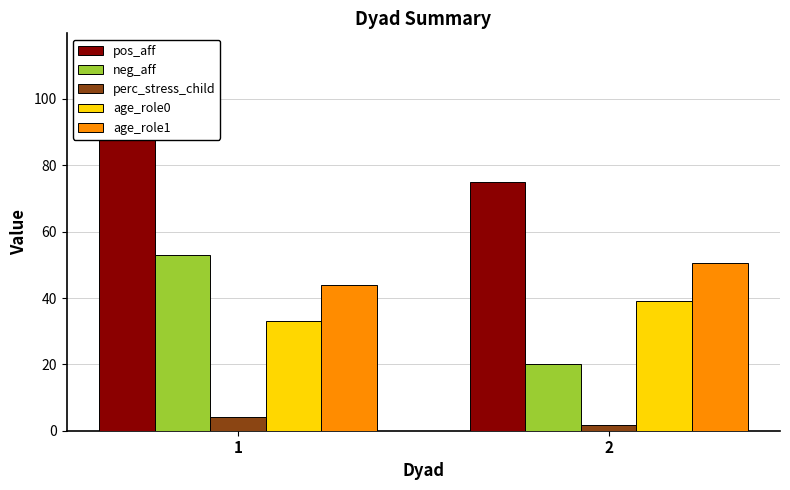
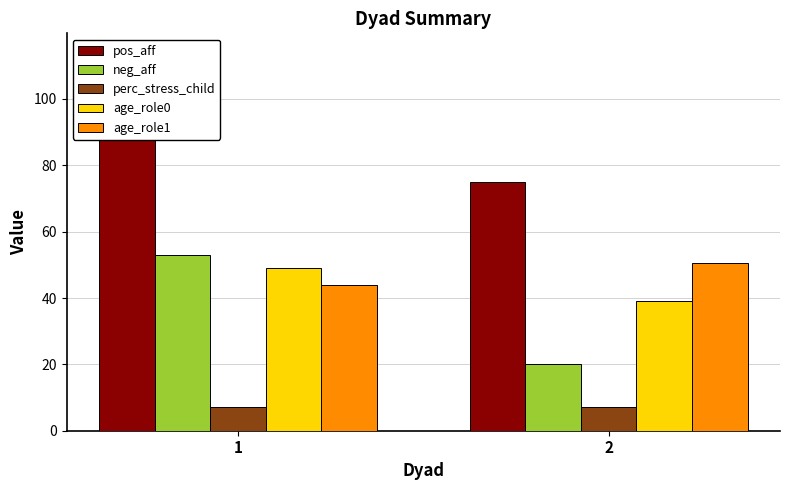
  {
    "pos_aff": {
      "2": 75
    },
    "neg_aff": {
      "1": 53,
      "2": 20
    },
    "perc_stress_child": {
-     "1": 4,
-     "2": 2
+     "1": 7,
+     "2": 7
    },
    "age_role0": {
-     "1": 33,
+     "1": 49,
      "2": 39
    },
    "age_role1": {
      "1": 44,
      "2": 51
    }
  }
